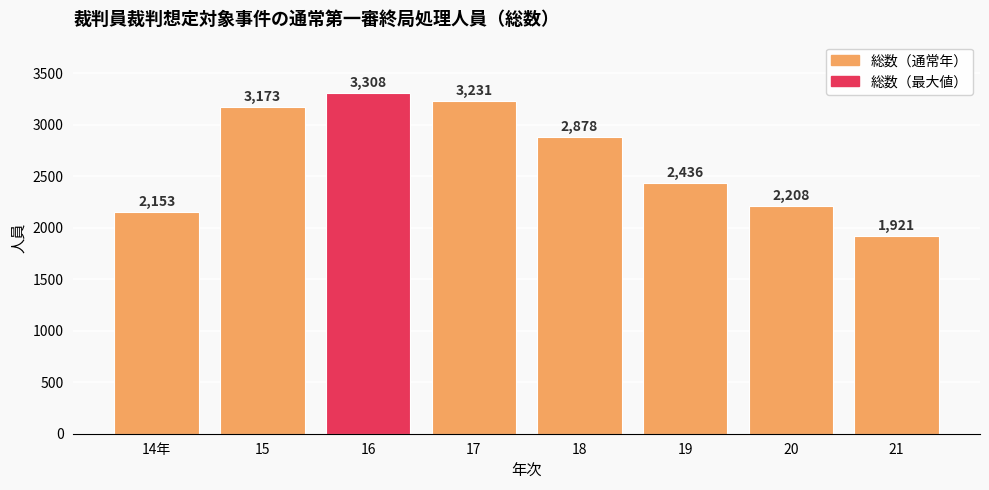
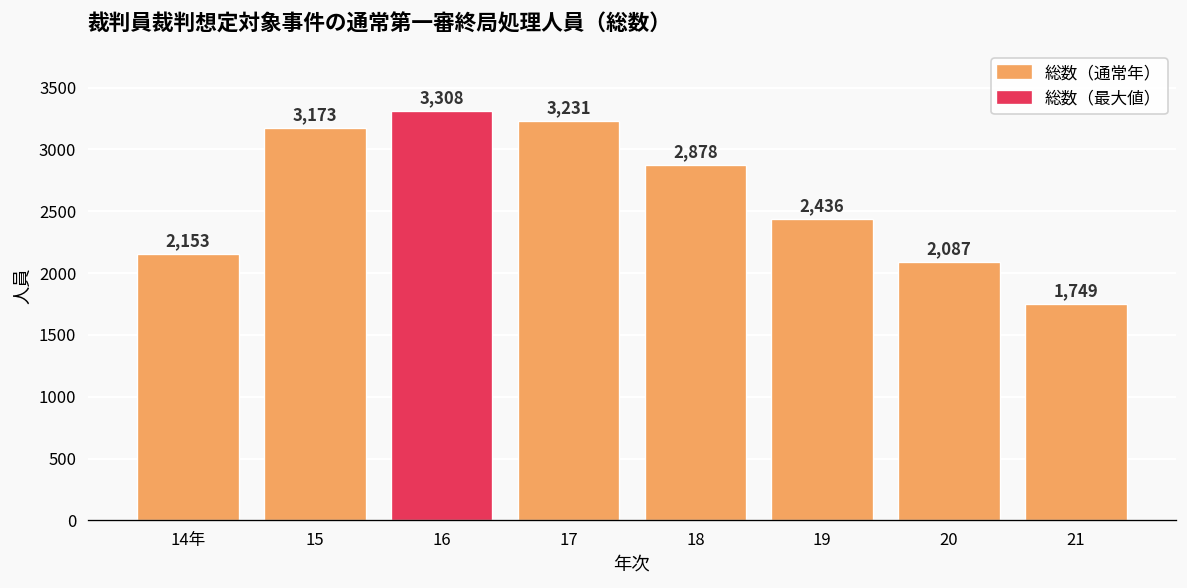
  {
    "14年": "2,153",
    "15": "3,173",
    "16": "3,308",
    "17": "3,231",
    "18": "2,878",
    "19": "2,436",
-   "20": "2,208",
-   "21": "1,921"
+   "20": "2,087",
+   "21": "1,749"
  }
